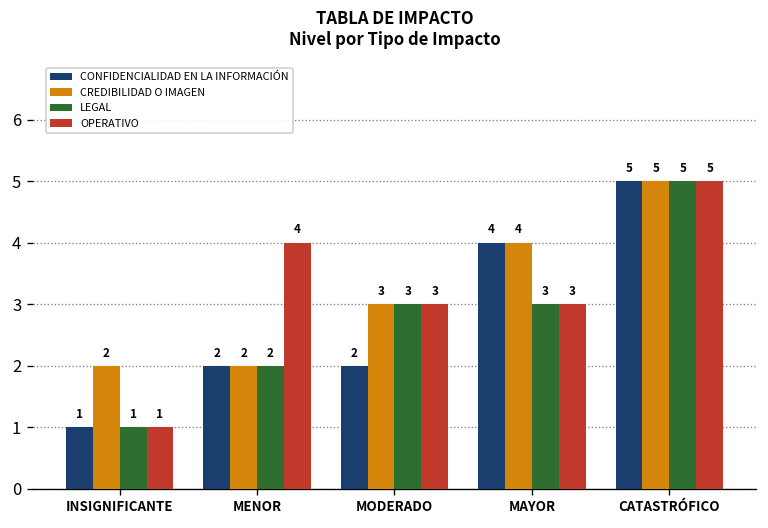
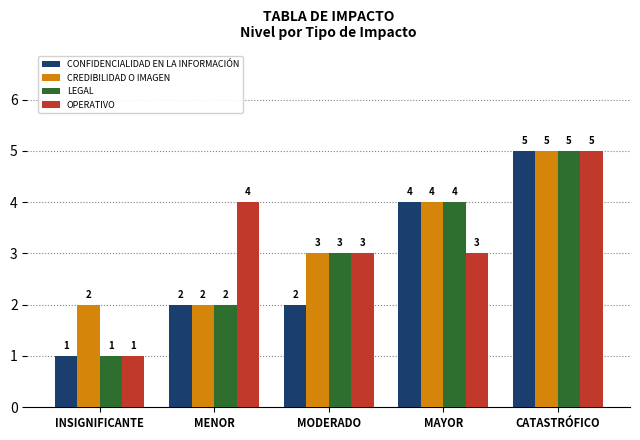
  {
    "CONFIDENCIALIDAD EN LA INFORMACIÓN": {
      "INSIGNIFICANTE": 1,
      "MENOR": 2,
      "MODERADO": 2,
      "MAYOR": 4,
      "CATASTRÓFICO": 5
    },
    "CREDIBILIDAD O IMAGEN": {
      "INSIGNIFICANTE": 2,
      "MENOR": 2,
      "MODERADO": 3,
      "MAYOR": 4,
      "CATASTRÓFICO": 5
    },
    "LEGAL": {
      "INSIGNIFICANTE": 1,
      "MENOR": 2,
      "MODERADO": 3,
-     "MAYOR": 3,
+     "MAYOR": 4,
      "CATASTRÓFICO": 5
    },
    "OPERATIVO": {
      "INSIGNIFICANTE": 1,
      "MENOR": 4,
      "MODERADO": 3,
      "MAYOR": 3,
      "CATASTRÓFICO": 5
    }
  }
